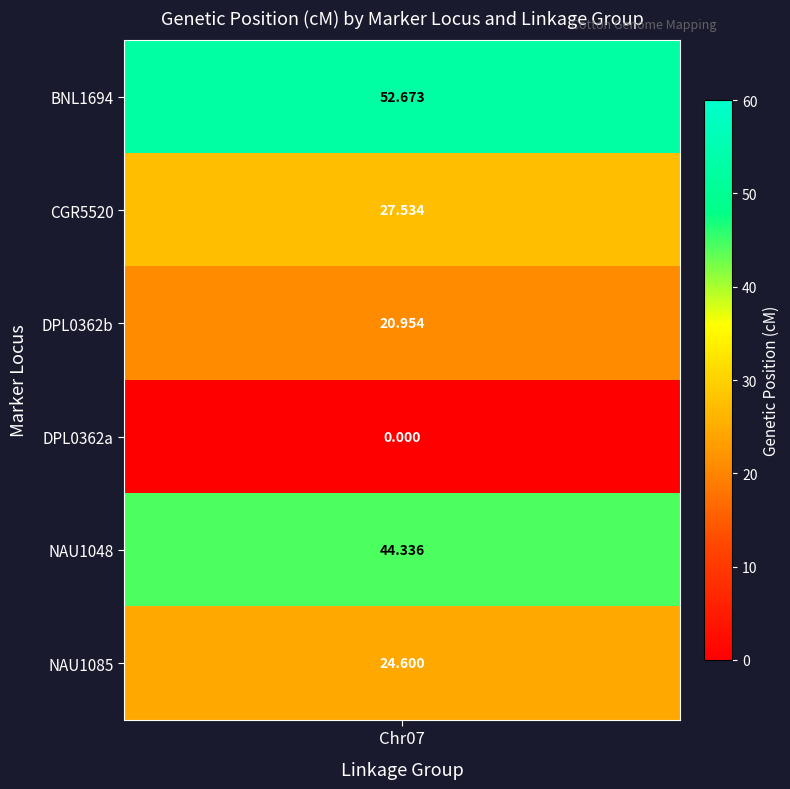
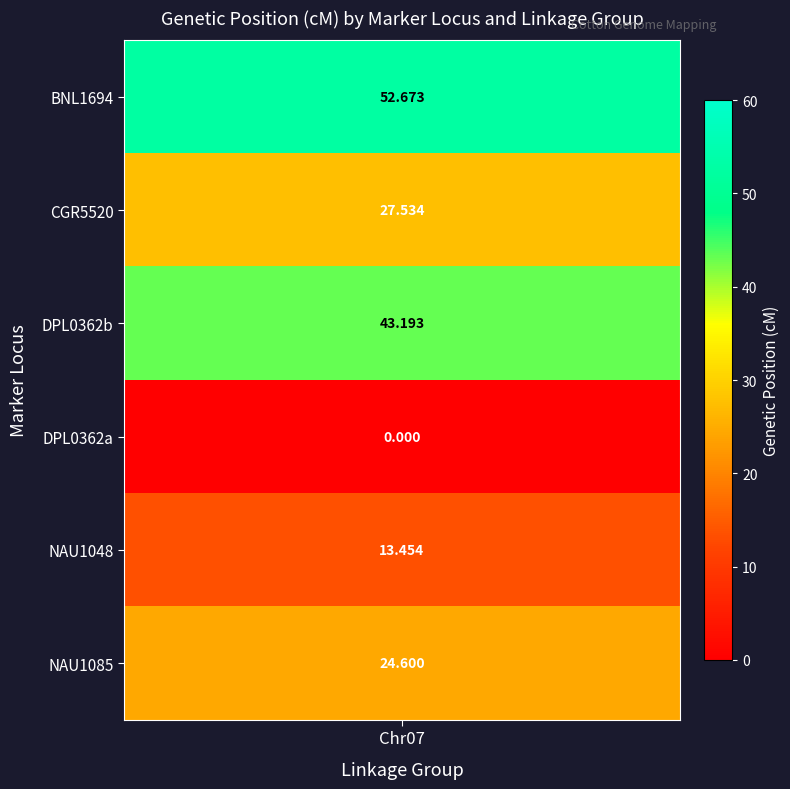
  {
    "BNL1694": {
      "Chr07": 52.673
    },
    "CGR5520": {
      "Chr07": 27.534
    },
    "DPL0362b": {
-     "Chr07": 20.954
+     "Chr07": 43.193
    },
    "DPL0362a": {
      "Chr07": 0.000
    },
    "NAU1048": {
-     "Chr07": 44.336
+     "Chr07": 13.454
    },
    "NAU1085": {
      "Chr07": 24.600
    }
  }
